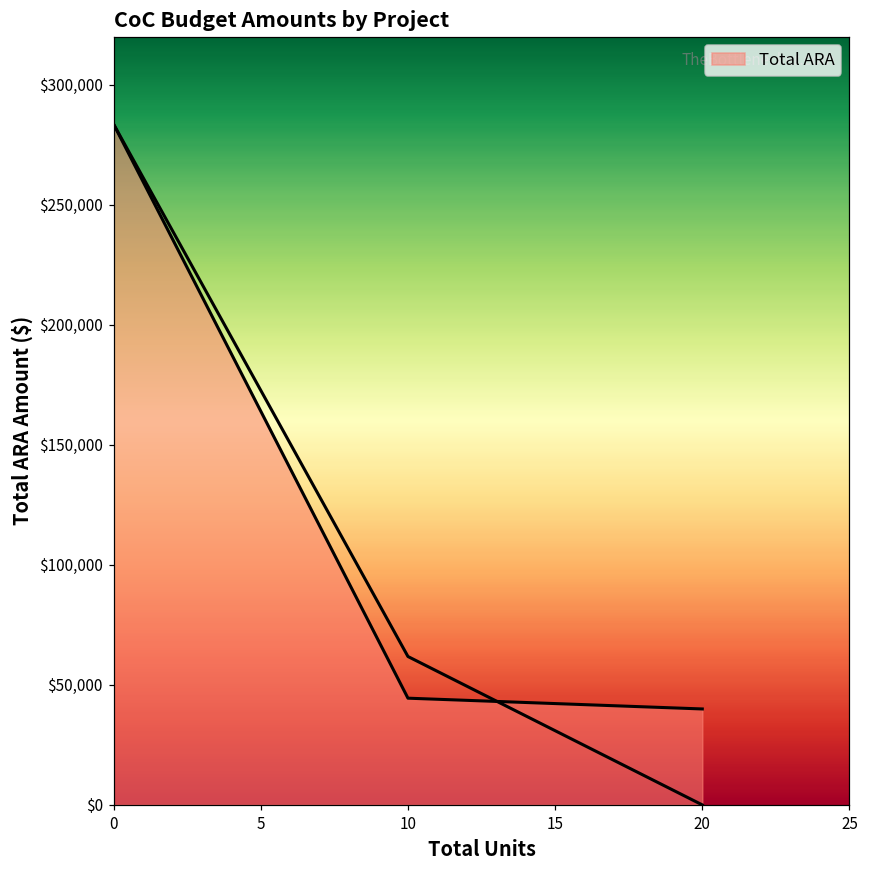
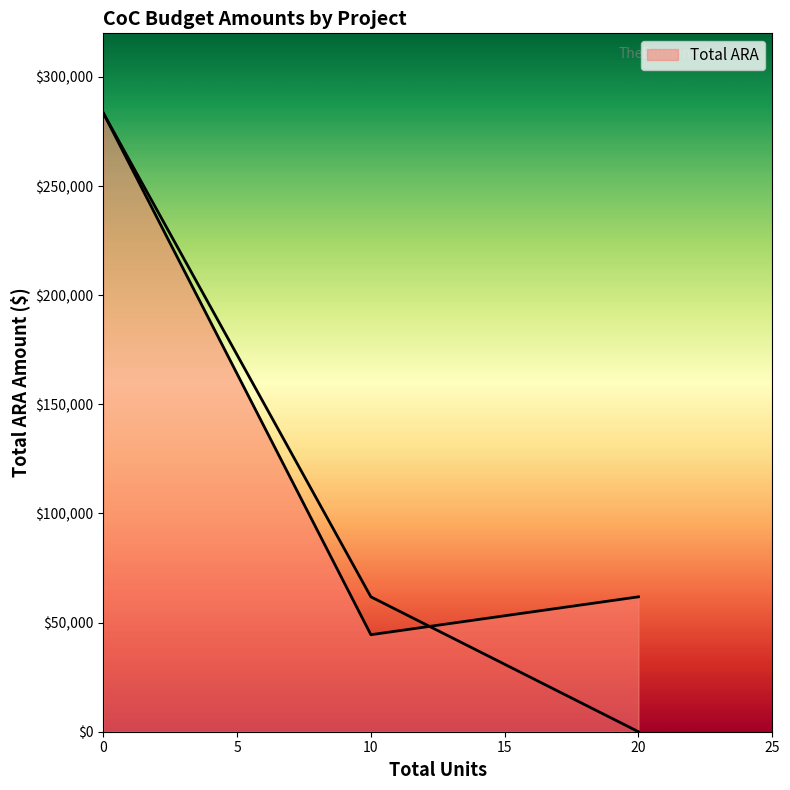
  {
    "Total ARA": {
      "10": "$44,000",
-     "20": "$40,000"
+     "20": "$62,000"
    }
  }
